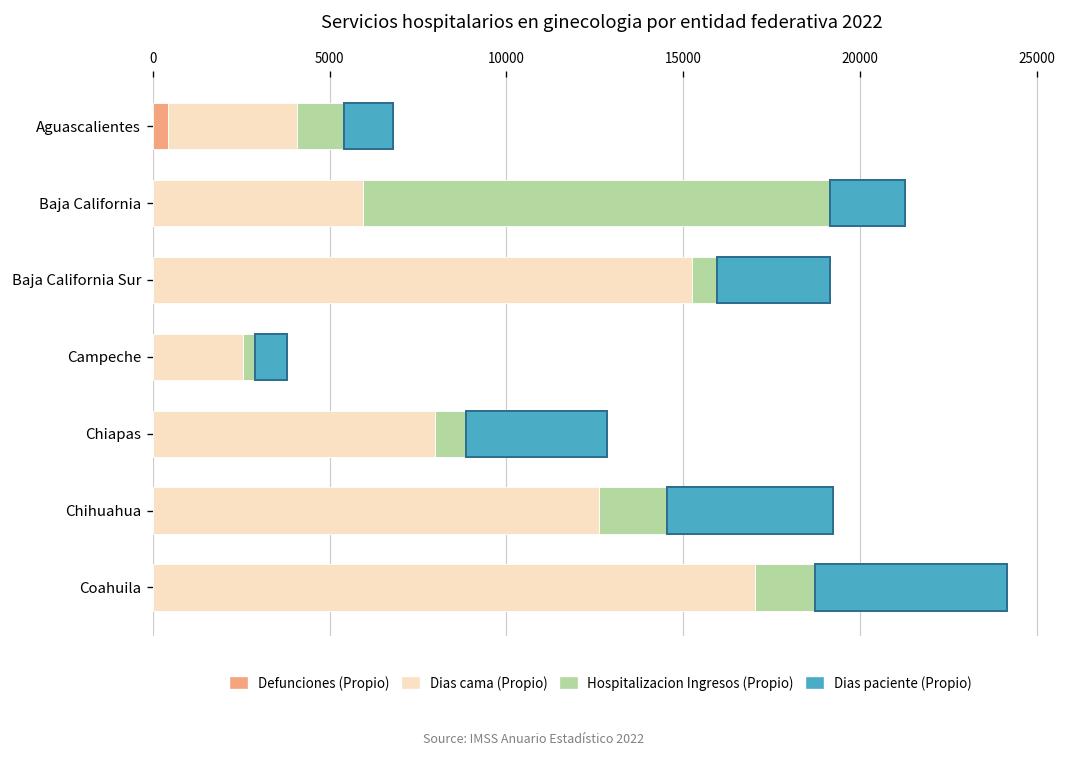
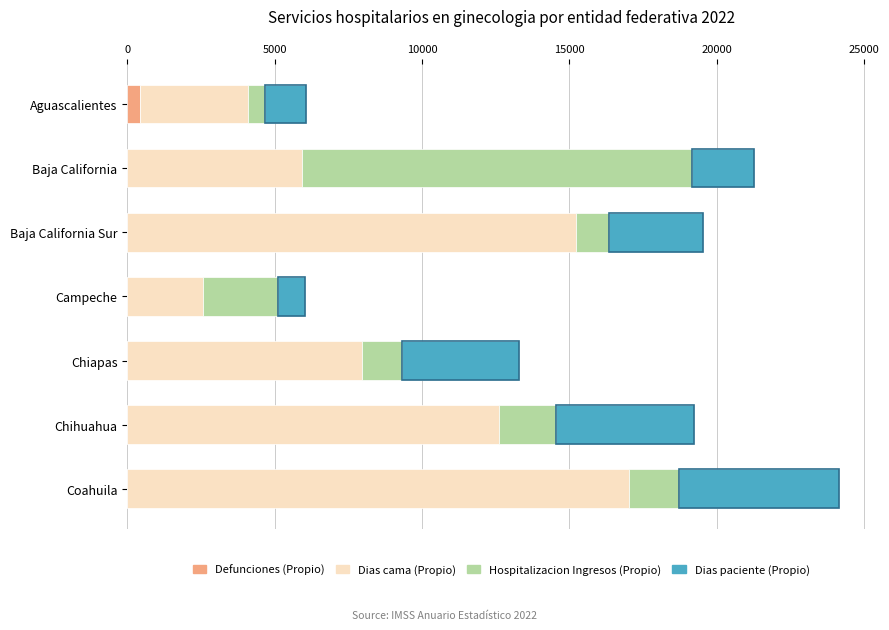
  {
    "Defunciones (Propio)": {
      "Aguascalientes": 400,
      "Baja California": 0,
      "Baja California Sur": 0,
      "Campeche": 0,
      "Chiapas": 0
    },
    "Dias cama (Propio)": {
      "Aguascalientes": 3700,
      "Baja California": 5900,
      "Baja California Sur": 15200,
      "Campeche": 2600,
      "Chiapas": 8000,
      "Chihuahua": 12600,
      "Coahuila": 17000
    },
    "Hospitalizacion Ingresos (Propio)": {
-     "Aguascalientes": 1300,
+     "Aguascalientes": 600,
      "Baja California": 13200,
-     "Baja California Sur": 700,
-     "Campeche": 300,
-     "Chiapas": 900,
+     "Baja California Sur": 1100,
+     "Campeche": 2600,
+     "Chiapas": 1400,
      "Chihuahua": 1900,
      "Coahuila": 1700
    },
    "Dias paciente (Propio)": {
      "Aguascalientes": 1400,
      "Baja California": 2100,
      "Baja California Sur": 3200,
      "Campeche": 900,
      "Chiapas": 4000,
      "Chihuahua": 4700,
      "Coahuila": 5500
    }
  }
